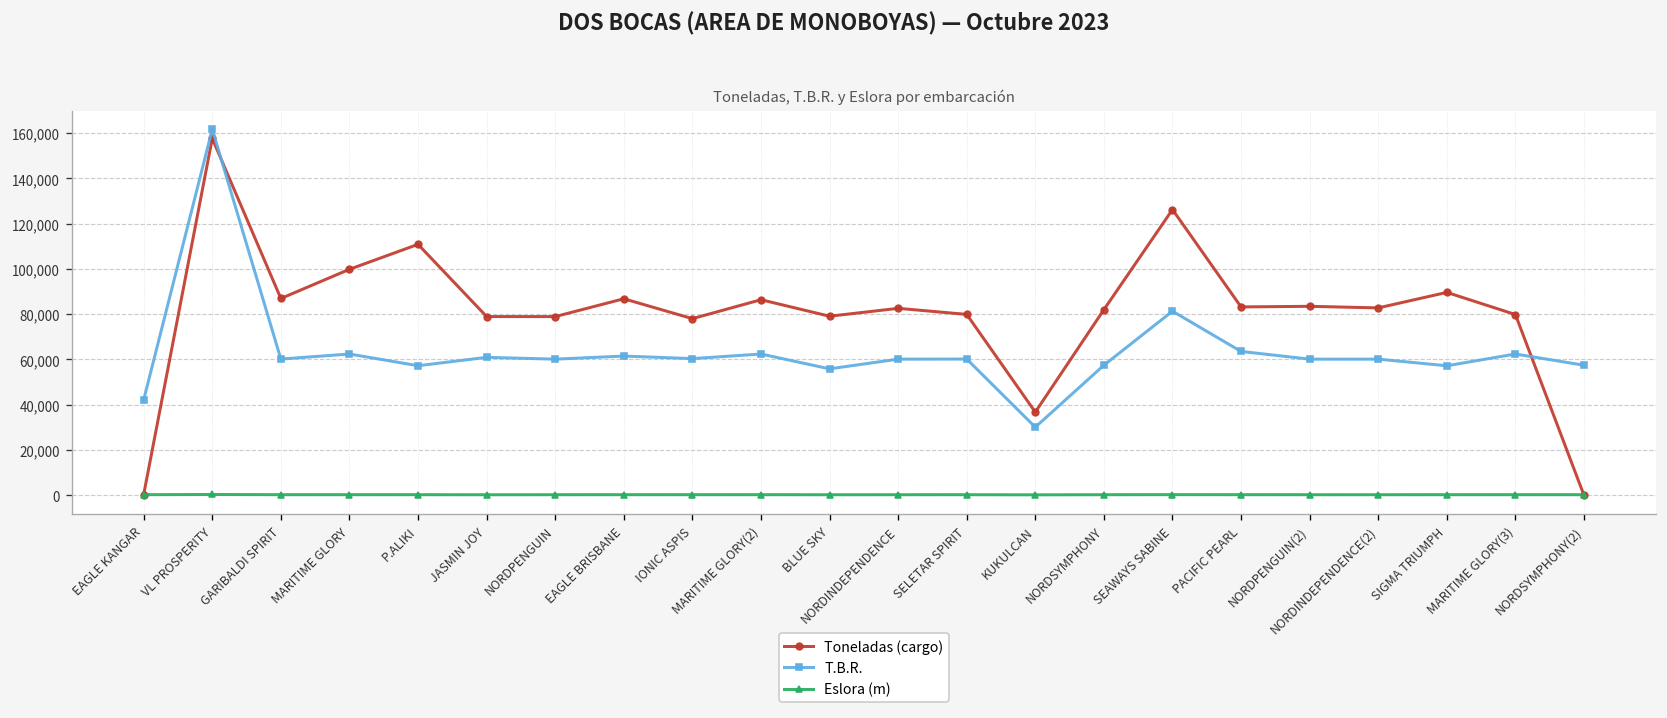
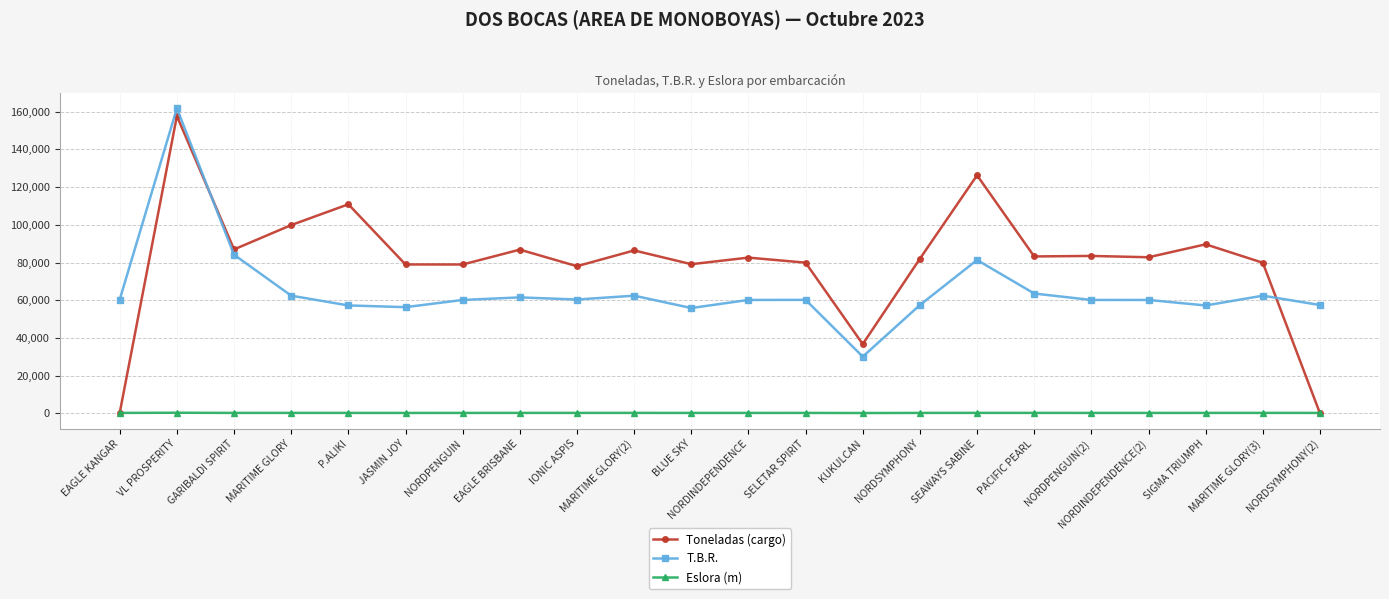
  {
    "Toneladas (cargo)": {
      "VL PROSPERITY": "158,000",
      "GARIBALDI SPIRIT": "87,000",
      "MARITIME GLORY": "100,000",
      "P.ALIKI": "111,000",
      "JASMIN JOY": "79,000",
      "NORDPENGUIN": "79,000",
      "EAGLE BRISBANE": "87,000",
      "IONIC ASPIS": "78,000",
      "MARITIME GLORY(2)": "86,000",
      "BLUE SKY": "79,000",
      "NORDINDEPENDENCE": "83,000",
      "SELETAR SPIRIT": "80,000",
      "KUKULCAN": "37,000",
      "NORDSYMPHONY": "82,000",
      "SEAWAYS SABINE": "126,000",
      "PACIFIC PEARL": "83,000",
      "NORDPENGUIN(2)": "83,000",
      "NORDINDEPENDENCE(2)": "83,000",
      "SIGMA TRIUMPH": "90,000",
      "MARITIME GLORY(3)": "80,000"
    },
    "T.B.R.": {
-     "EAGLE KANGAR": "42,000",
+     "EAGLE KANGAR": "60,000",
      "VL PROSPERITY": "162,000",
-     "GARIBALDI SPIRIT": "60,000",
+     "GARIBALDI SPIRIT": "84,000",
      "MARITIME GLORY": "62,000",
      "P.ALIKI": "57,000",
-     "JASMIN JOY": "61,000",
+     "JASMIN JOY": "56,000",
      "NORDPENGUIN": "60,000",
      "EAGLE BRISBANE": "62,000",
      "IONIC ASPIS": "60,000",
      "MARITIME GLORY(2)": "62,000",
      "BLUE SKY": "56,000",
      "NORDINDEPENDENCE": "60,000",
      "SELETAR SPIRIT": "60,000",
      "KUKULCAN": "30,000",
      "NORDSYMPHONY": "57,000",
      "SEAWAYS SABINE": "81,000",
      "PACIFIC PEARL": "64,000",
      "NORDPENGUIN(2)": "60,000",
      "NORDINDEPENDENCE(2)": "60,000",
      "SIGMA TRIUMPH": "57,000",
      "MARITIME GLORY(3)": "62,000",
      "NORDSYMPHONY(2)": "57,000"
    },
    "Eslora (m)": {
      "VL PROSPERITY": "0",
      "GARIBALDI SPIRIT": "0",
      "MARITIME GLORY": "0",
      "P.ALIKI": "0",
      "JASMIN JOY": "0",
      "NORDPENGUIN": "0",
      "EAGLE BRISBANE": "0",
      "IONIC ASPIS": "0",
      "MARITIME GLORY(2)": "0",
      "BLUE SKY": "0",
      "NORDINDEPENDENCE": "0",
      "SELETAR SPIRIT": "0",
      "KUKULCAN": "0",
      "NORDSYMPHONY": "0",
      "SEAWAYS SABINE": "0",
      "PACIFIC PEARL": "0",
      "NORDPENGUIN(2)": "0",
      "NORDINDEPENDENCE(2)": "0",
      "SIGMA TRIUMPH": "0",
      "MARITIME GLORY(3)": "0"
    }
  }
